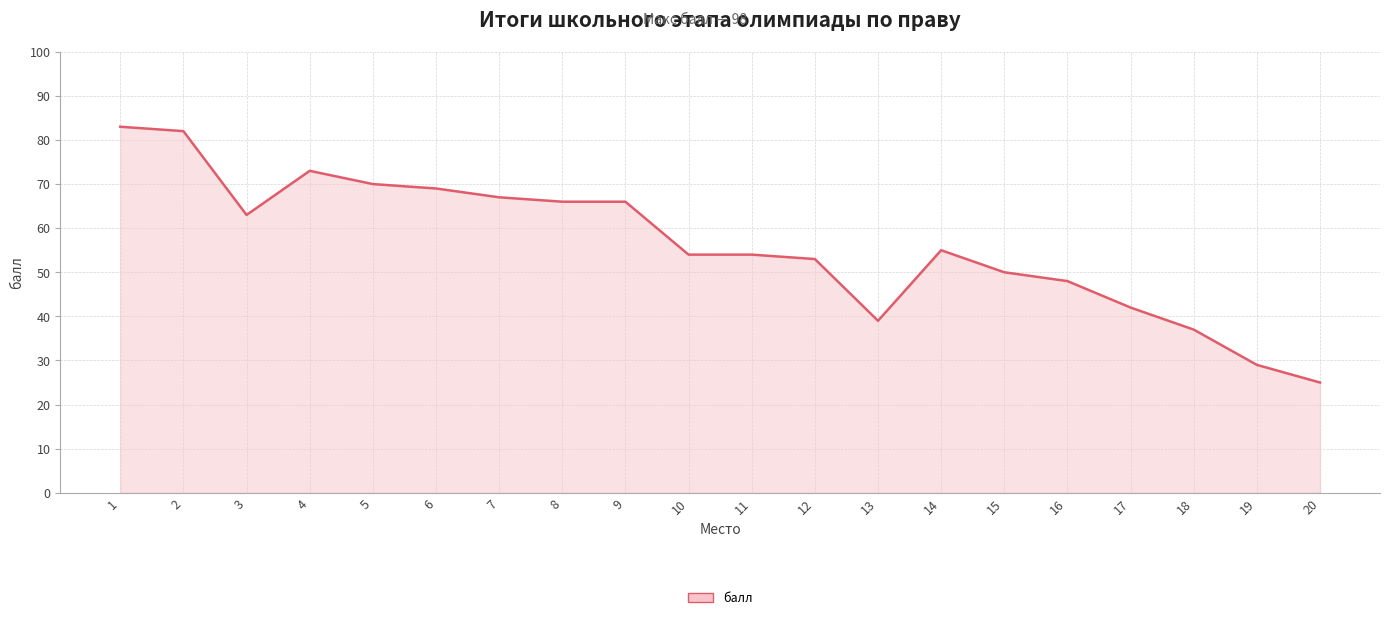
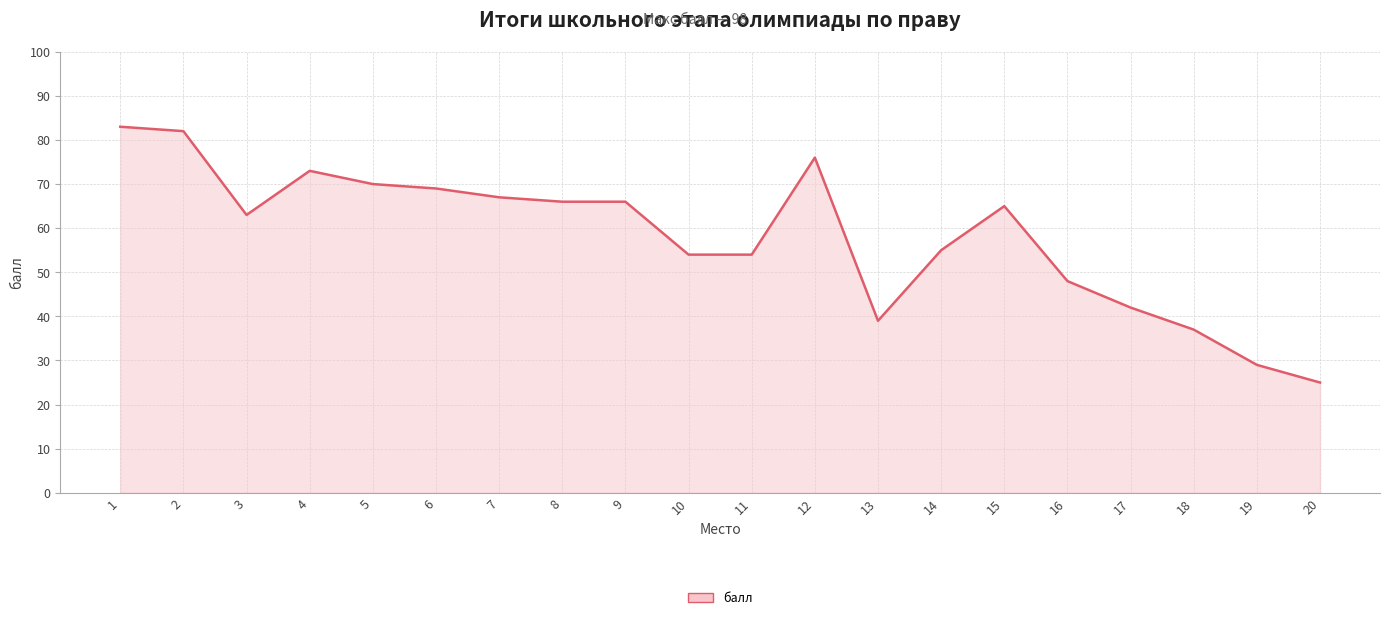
  {
    "1": 83,
    "2": 82,
    "3": 63,
    "4": 73,
    "5": 70,
    "6": 69,
    "7": 67,
    "8": 66,
    "9": 66,
    "10": 54,
    "11": 54,
-   "12": 53,
+   "12": 76,
    "13": 39,
    "14": 55,
-   "15": 50,
+   "15": 65,
    "16": 48,
    "17": 42,
    "18": 37,
    "19": 29,
    "20": 25
  }
